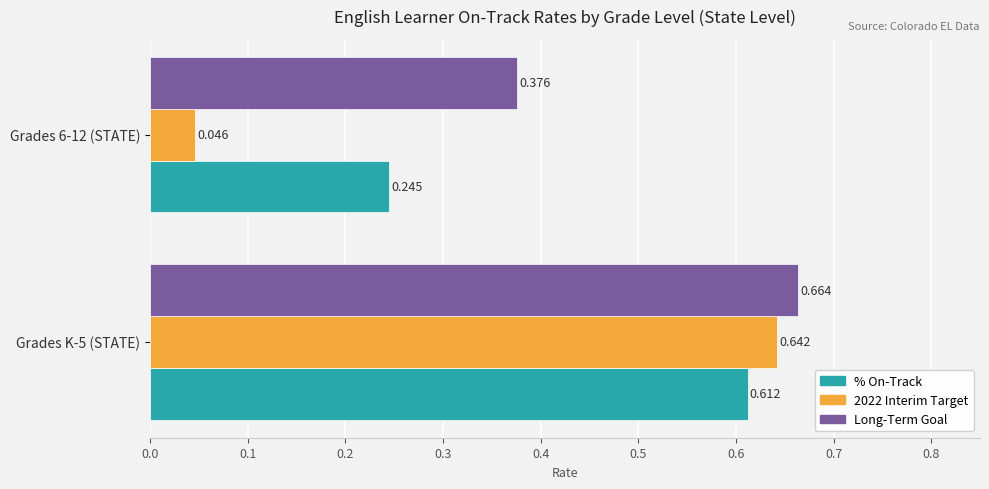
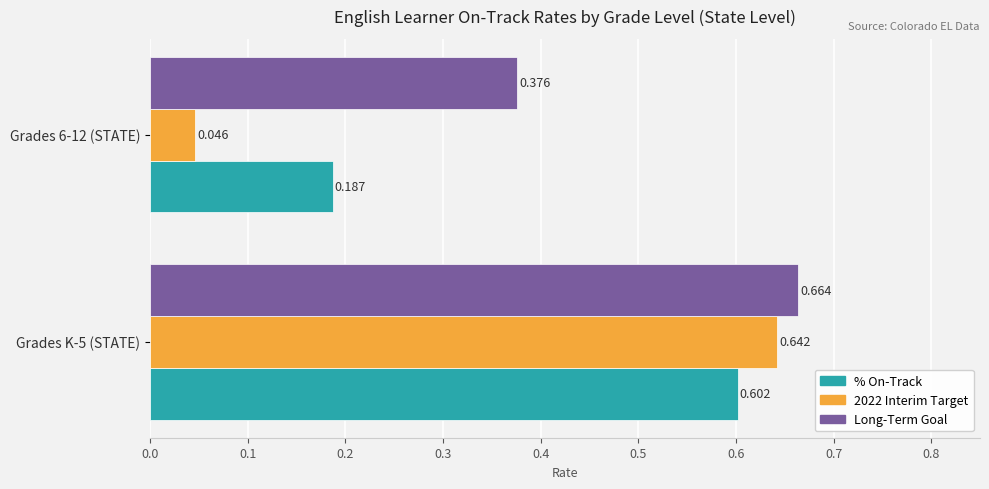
  {
    "% On-Track": {
-     "Grades 6-12 (STATE)": 0.245,
-     "Grades K-5 (STATE)": 0.612
+     "Grades 6-12 (STATE)": 0.187,
+     "Grades K-5 (STATE)": 0.602
    },
    "2022 Interim Target": {
      "Grades 6-12 (STATE)": 0.046,
      "Grades K-5 (STATE)": 0.642
    },
    "Long-Term Goal": {
      "Grades 6-12 (STATE)": 0.376,
      "Grades K-5 (STATE)": 0.664
    }
  }
